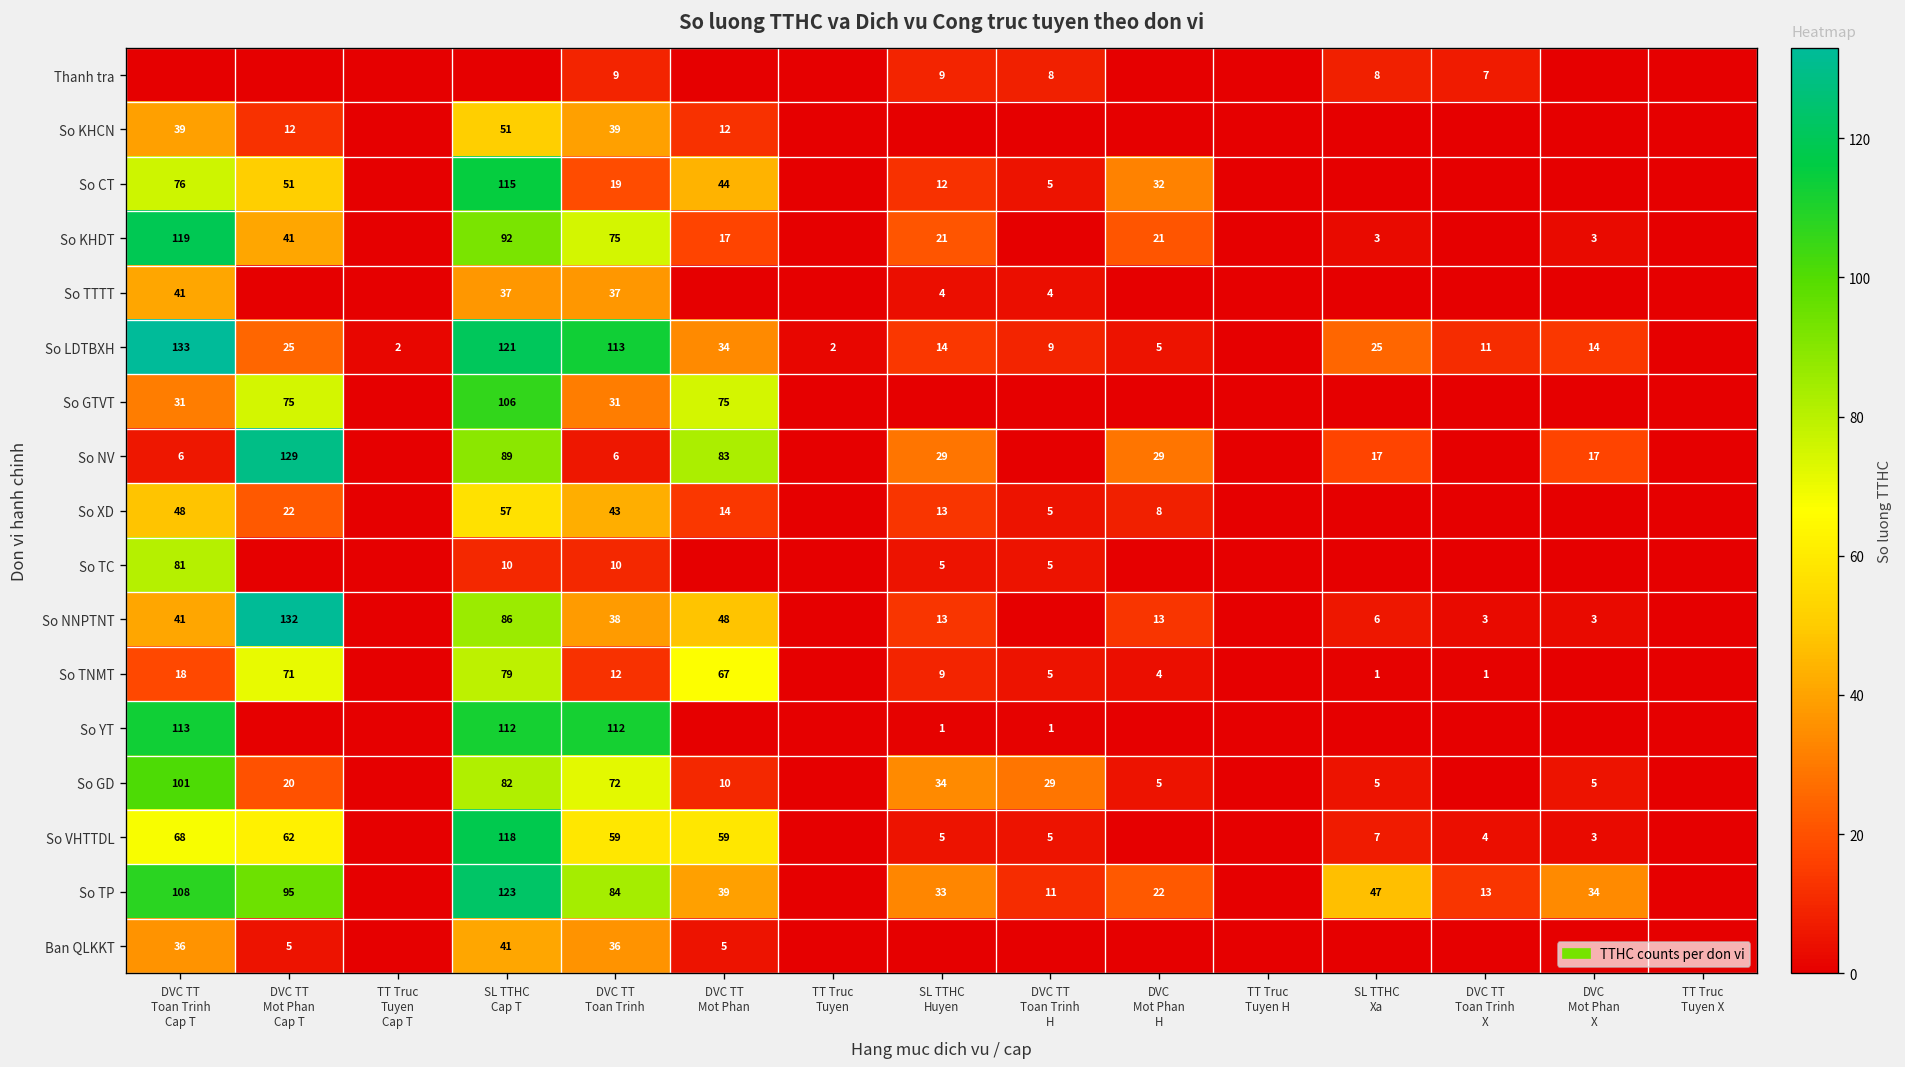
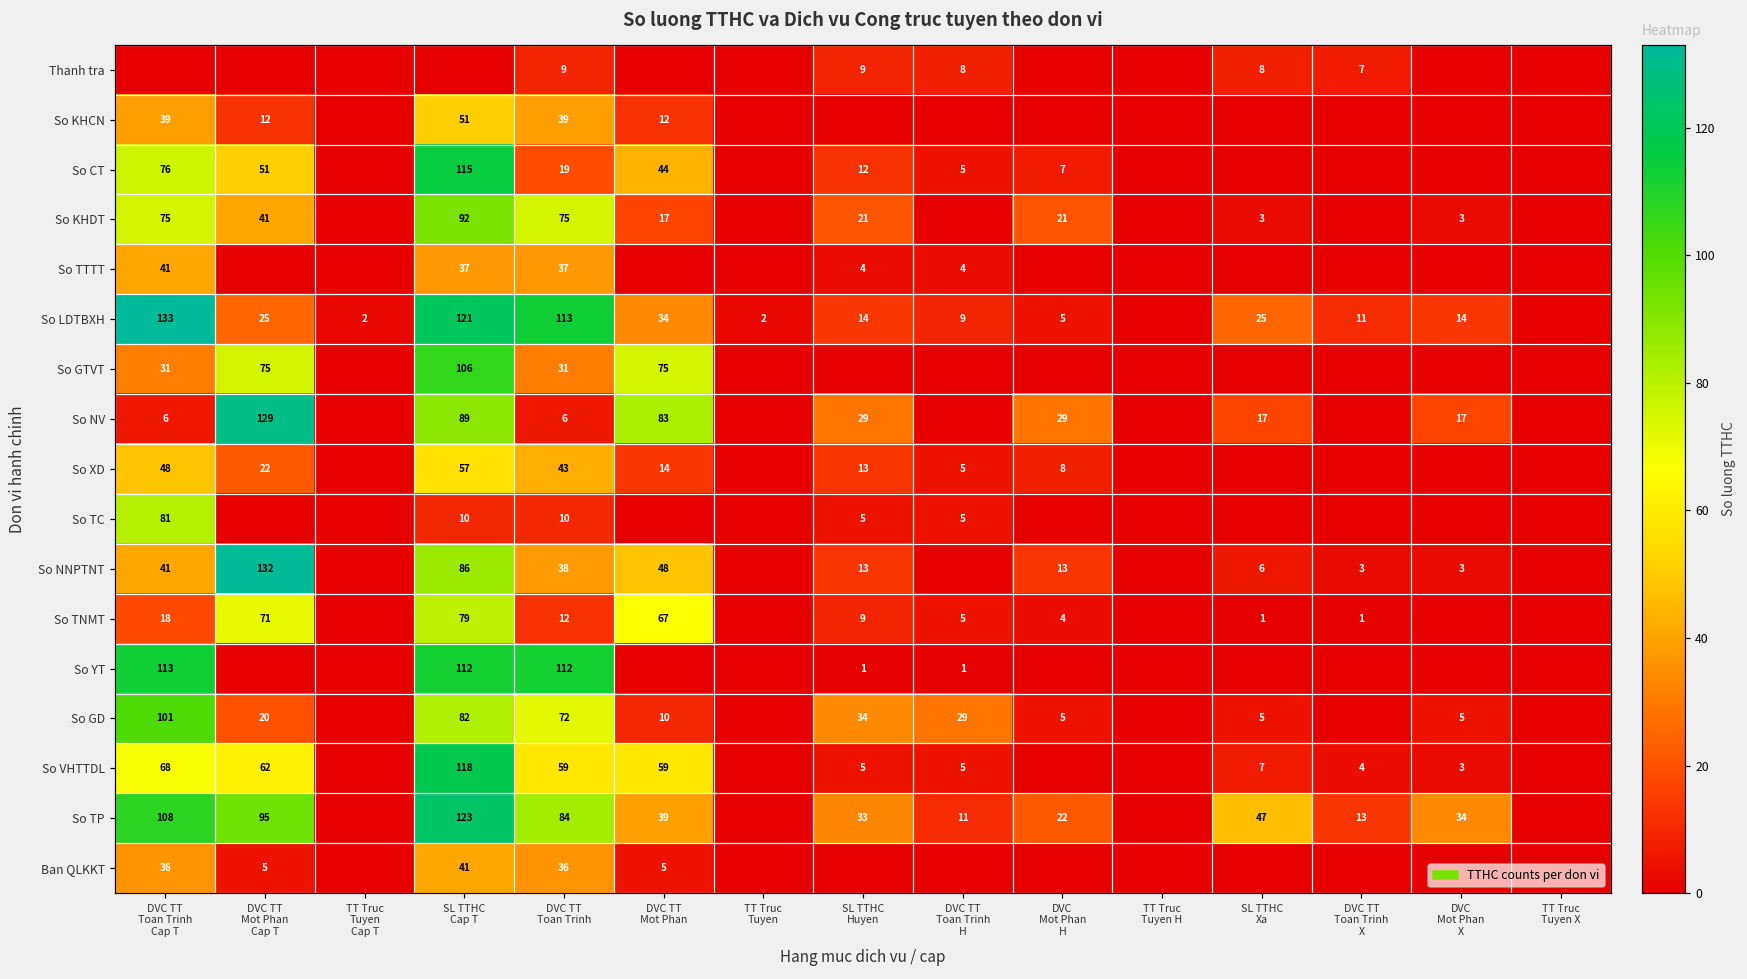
  {
    "Thanh tra": {
      "DVC TT Toan Trinh": 9,
      "SL TTHC Huyen": 9,
      "DVC TT Toan Trinh H": 8,
      "SL TTHC Xa": 8,
      "DVC TT Toan Trinh X": 7
    },
    "So KHCN": {
      "DVC TT Toan Trinh Cap T": 39,
      "DVC TT Mot Phan Cap T": 12,
      "SL TTHC Cap T": 51,
      "DVC TT Toan Trinh": 39,
      "DVC TT Mot Phan": 12
    },
    "So CT": {
      "DVC TT Toan Trinh Cap T": 76,
      "DVC TT Mot Phan Cap T": 51,
      "SL TTHC Cap T": 115,
      "DVC TT Toan Trinh": 19,
      "DVC TT Mot Phan": 44,
      "SL TTHC Huyen": 12,
      "DVC TT Toan Trinh H": 5,
-     "DVC Mot Phan H": 32
+     "DVC Mot Phan H": 7
    },
    "So KHDT": {
-     "DVC TT Toan Trinh Cap T": 119,
+     "DVC TT Toan Trinh Cap T": 75,
      "DVC TT Mot Phan Cap T": 41,
      "SL TTHC Cap T": 92,
      "DVC TT Toan Trinh": 75,
      "DVC TT Mot Phan": 17,
      "SL TTHC Huyen": 21,
      "DVC Mot Phan H": 21,
      "SL TTHC Xa": 3,
      "DVC Mot Phan X": 3
    },
    "So TTTT": {
      "DVC TT Toan Trinh Cap T": 41,
      "SL TTHC Cap T": 37,
      "DVC TT Toan Trinh": 37,
      "SL TTHC Huyen": 4,
      "DVC TT Toan Trinh H": 4
    },
    "So LDTBXH": {
      "DVC TT Toan Trinh Cap T": 133,
      "DVC TT Mot Phan Cap T": 25,
      "TT Truc Tuyen Cap T": 2,
      "SL TTHC Cap T": 121,
      "DVC TT Toan Trinh": 113,
      "DVC TT Mot Phan": 34,
      "TT Truc Tuyen": 2,
      "SL TTHC Huyen": 14,
      "DVC TT Toan Trinh H": 9,
      "DVC Mot Phan H": 5,
      "SL TTHC Xa": 25,
      "DVC TT Toan Trinh X": 11,
      "DVC Mot Phan X": 14
    },
    "So GTVT": {
      "DVC TT Toan Trinh Cap T": 31,
      "DVC TT Mot Phan Cap T": 75,
      "SL TTHC Cap T": 106,
      "DVC TT Toan Trinh": 31,
      "DVC TT Mot Phan": 75
    },
    "So NV": {
      "DVC TT Toan Trinh Cap T": 6,
      "DVC TT Mot Phan Cap T": 129,
      "SL TTHC Cap T": 89,
      "DVC TT Toan Trinh": 6,
      "DVC TT Mot Phan": 83,
      "SL TTHC Huyen": 29,
      "DVC Mot Phan H": 29,
      "SL TTHC Xa": 17,
      "DVC Mot Phan X": 17
    },
    "So XD": {
      "DVC TT Toan Trinh Cap T": 48,
      "DVC TT Mot Phan Cap T": 22,
      "SL TTHC Cap T": 57,
      "DVC TT Toan Trinh": 43,
      "DVC TT Mot Phan": 14,
      "SL TTHC Huyen": 13,
      "DVC TT Toan Trinh H": 5,
      "DVC Mot Phan H": 8
    },
    "So TC": {
      "DVC TT Toan Trinh Cap T": 81,
      "SL TTHC Cap T": 10,
      "DVC TT Toan Trinh": 10,
      "SL TTHC Huyen": 5,
      "DVC TT Toan Trinh H": 5
    },
    "So NNPTNT": {
      "DVC TT Toan Trinh Cap T": 41,
      "DVC TT Mot Phan Cap T": 132,
      "SL TTHC Cap T": 86,
      "DVC TT Toan Trinh": 38,
      "DVC TT Mot Phan": 48,
      "SL TTHC Huyen": 13,
      "DVC Mot Phan H": 13,
      "SL TTHC Xa": 6,
      "DVC TT Toan Trinh X": 3,
      "DVC Mot Phan X": 3
    },
    "So TNMT": {
      "DVC TT Toan Trinh Cap T": 18,
      "DVC TT Mot Phan Cap T": 71,
      "SL TTHC Cap T": 79,
      "DVC TT Toan Trinh": 12,
      "DVC TT Mot Phan": 67,
      "SL TTHC Huyen": 9,
      "DVC TT Toan Trinh H": 5,
      "DVC Mot Phan H": 4,
      "SL TTHC Xa": 1,
      "DVC TT Toan Trinh X": 1
    },
    "So YT": {
      "DVC TT Toan Trinh Cap T": 113,
      "SL TTHC Cap T": 112,
      "DVC TT Toan Trinh": 112,
      "SL TTHC Huyen": 1,
      "DVC TT Toan Trinh H": 1
    },
    "So GD": {
      "DVC TT Toan Trinh Cap T": 101,
      "DVC TT Mot Phan Cap T": 20,
      "SL TTHC Cap T": 82,
      "DVC TT Toan Trinh": 72,
      "DVC TT Mot Phan": 10,
      "SL TTHC Huyen": 34,
      "DVC TT Toan Trinh H": 29,
      "DVC Mot Phan H": 5,
      "SL TTHC Xa": 5,
      "DVC Mot Phan X": 5
    },
    "So VHTTDL": {
      "DVC TT Toan Trinh Cap T": 68,
      "DVC TT Mot Phan Cap T": 62,
      "SL TTHC Cap T": 118,
      "DVC TT Toan Trinh": 59,
      "DVC TT Mot Phan": 59,
      "SL TTHC Huyen": 5,
      "DVC TT Toan Trinh H": 5,
      "SL TTHC Xa": 7,
      "DVC TT Toan Trinh X": 4,
      "DVC Mot Phan X": 3
    },
    "So TP": {
      "DVC TT Toan Trinh Cap T": 108,
      "DVC TT Mot Phan Cap T": 95,
      "SL TTHC Cap T": 123,
      "DVC TT Toan Trinh": 84,
      "DVC TT Mot Phan": 39,
      "SL TTHC Huyen": 33,
      "DVC TT Toan Trinh H": 11,
      "DVC Mot Phan H": 22,
      "SL TTHC Xa": 47,
      "DVC TT Toan Trinh X": 13,
      "DVC Mot Phan X": 34
    },
    "Ban QLKKT": {
      "DVC TT Toan Trinh Cap T": 36,
      "DVC TT Mot Phan Cap T": 5,
      "SL TTHC Cap T": 41,
      "DVC TT Toan Trinh": 36,
      "DVC TT Mot Phan": 5
    }
  }
